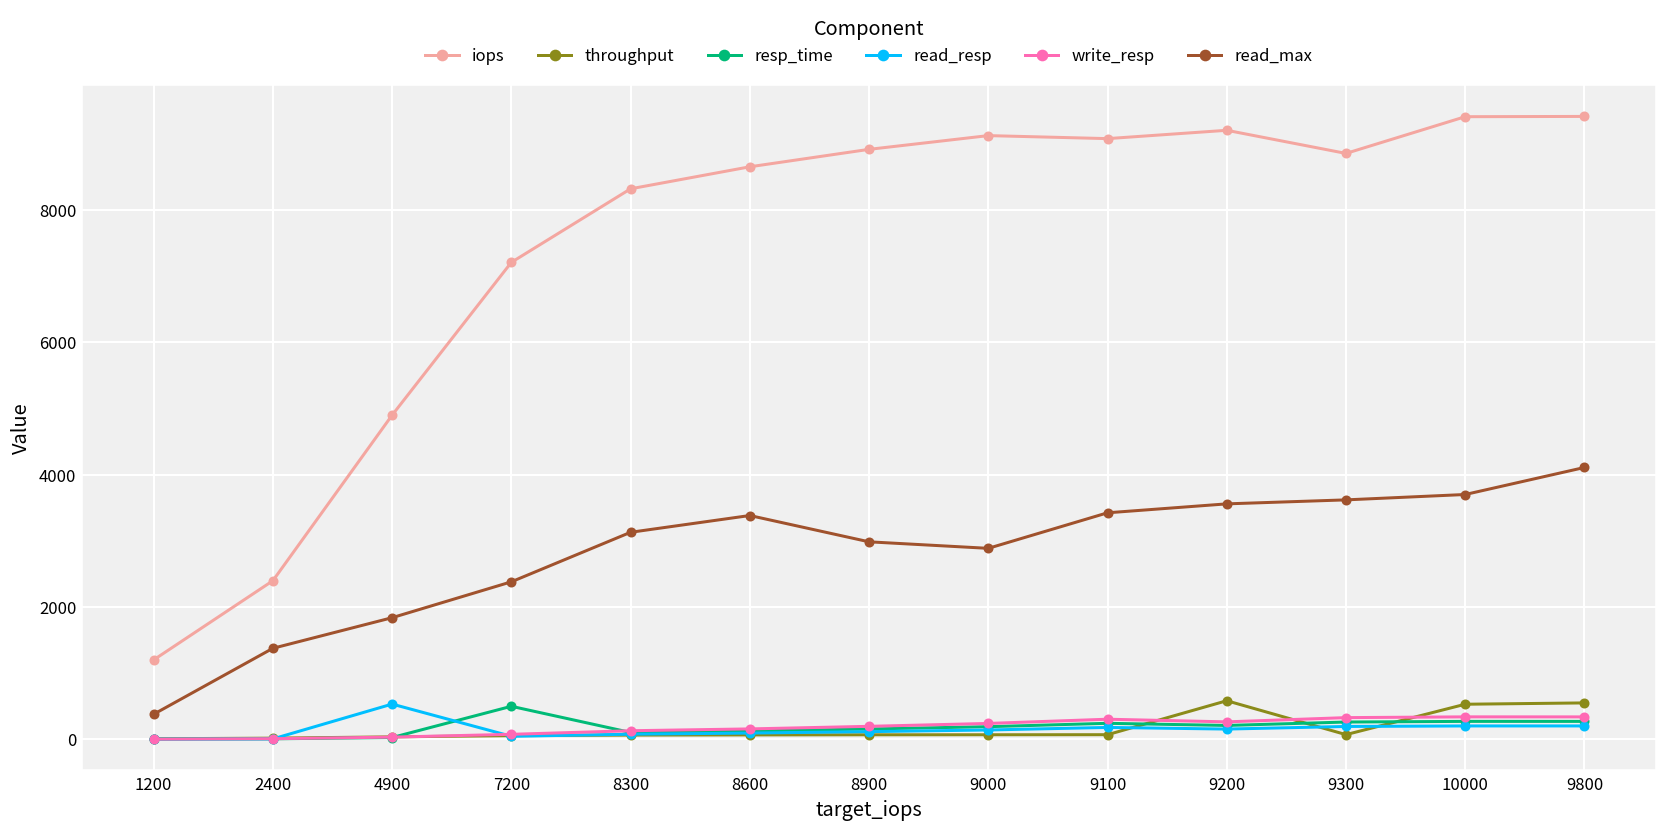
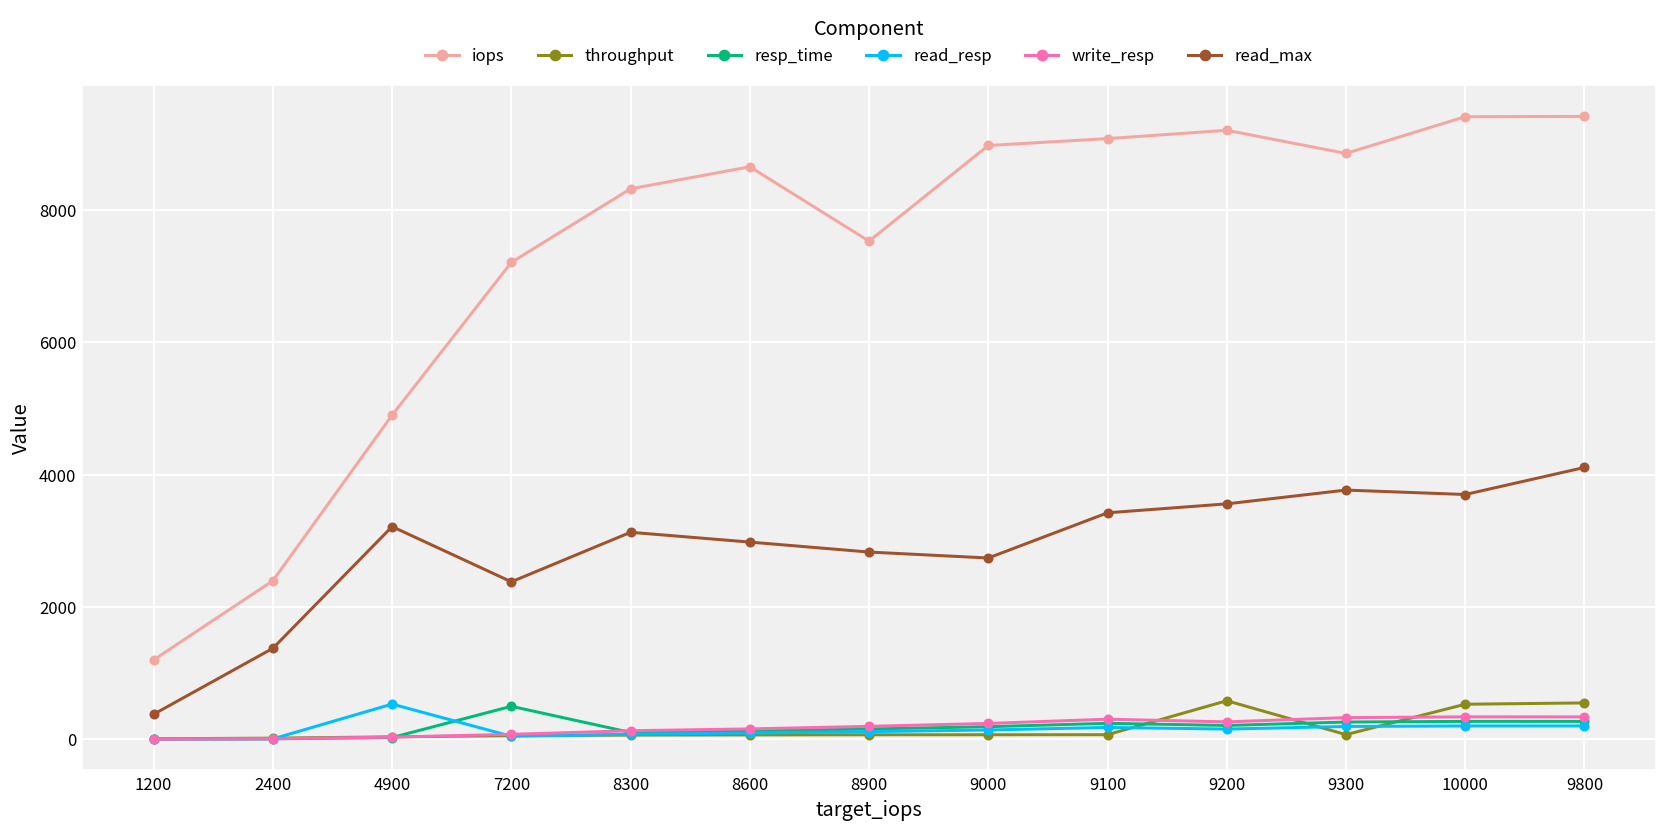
  {
    "iops": {
      "1200": 1200,
      "2400": 2400,
      "4900": 4900,
      "7200": 7200,
      "8300": 8300,
      "8600": 8700,
-     "8900": 8900,
-     "9000": 9100,
+     "8900": 7500,
+     "9000": 9000,
      "9100": 9100,
      "9200": 9200,
      "9300": 8900,
      "10000": 9400,
      "9800": 9400
    },
    "throughput": {
      "8900": 100,
      "9000": 100,
      "9100": 100,
      "9200": 600,
      "9300": 100,
      "10000": 500,
      "9800": 600
    },
    "resp_time": {
      "7200": 500,
      "9000": 200,
      "9100": 200,
      "9200": 200,
      "9300": 300,
      "10000": 300,
      "9800": 300
    },
    "read_resp": {
      "4900": 500,
      "9000": 100,
      "9100": 200,
      "9200": 200,
      "9300": 200,
      "10000": 200,
      "9800": 200
    },
    "write_resp": {
      "9000": 200,
      "9100": 300,
      "9200": 300,
      "9300": 300,
      "10000": 300,
      "9800": 300
    },
    "read_max": {
      "1200": 400,
      "2400": 1400,
-     "4900": 1800,
+     "4900": 3200,
      "7200": 2400,
      "8300": 3100,
-     "8600": 3400,
-     "8900": 3000,
-     "9000": 2900,
+     "8600": 3000,
+     "8900": 2800,
+     "9000": 2700,
      "9100": 3400,
      "9200": 3600,
-     "9300": 3600,
+     "9300": 3800,
      "10000": 3700,
      "9800": 4100
    }
  }
